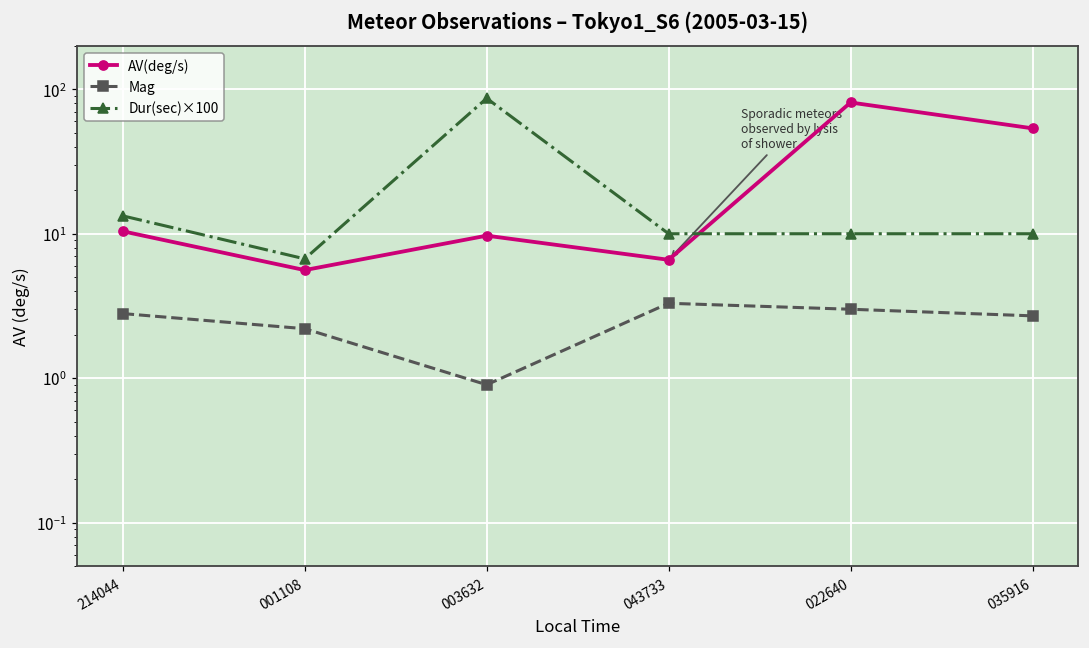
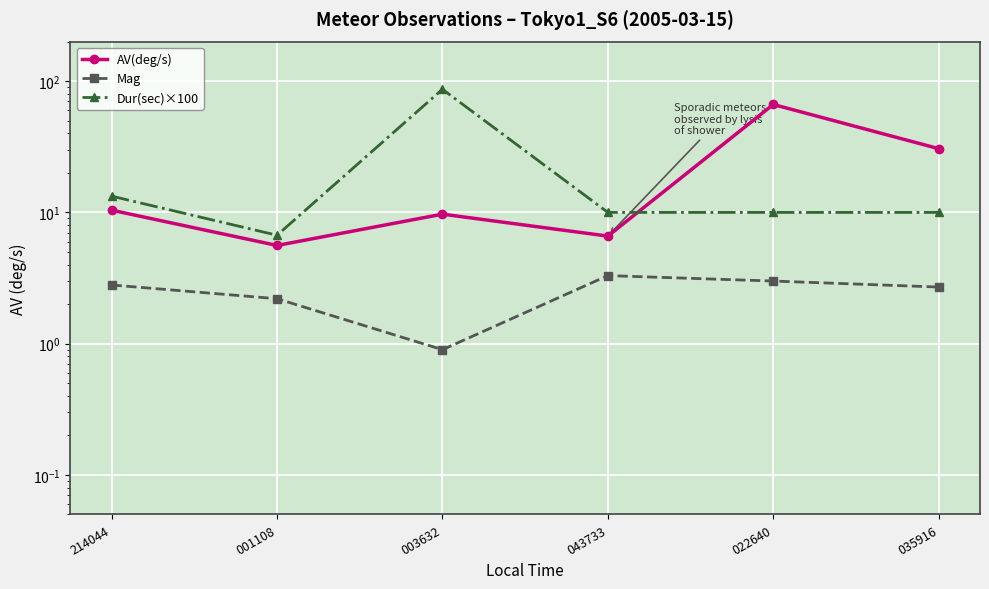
  {
    "AV(deg/s)": {
      "214044": 10,
      "001108": 5.6,
      "003632": 10,
      "043733": 7,
-     "022640": 80,
-     "035916": 54
+     "022640": 70,
+     "035916": 31
    }
  }
